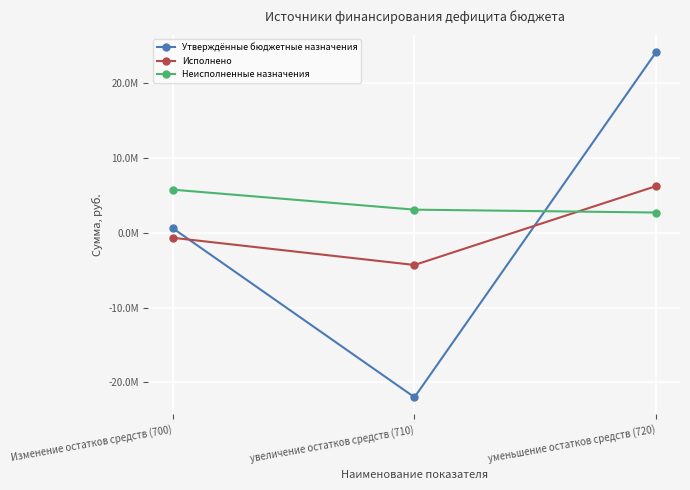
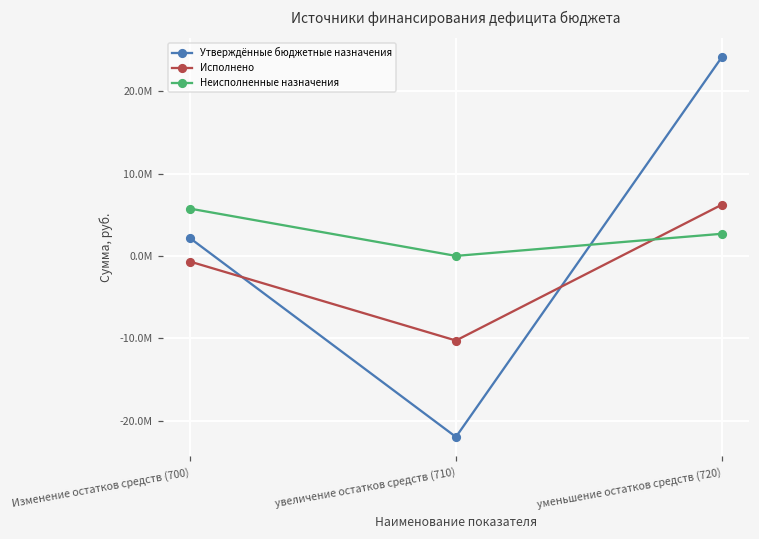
  {
    "Утверждённые бюджетные назначения": {
-     "Изменение остатков средств (700)": 1000000,
+     "Изменение остатков средств (700)": 2000000,
      "увеличение остатков средств (710)": -22000000,
      "уменьшение остатков средств (720)": 24000000
    },
    "Исполнено": {
      "Изменение остатков средств (700)": -1000000,
-     "увеличение остатков средств (710)": -4000000,
+     "увеличение остатков средств (710)": -10000000,
      "уменьшение остатков средств (720)": 6000000
    },
    "Неисполненные назначения": {
      "Изменение остатков средств (700)": 6000000,
-     "увеличение остатков средств (710)": 3000000,
+     "увеличение остатков средств (710)": 0,
      "уменьшение остатков средств (720)": 3000000
    }
  }
